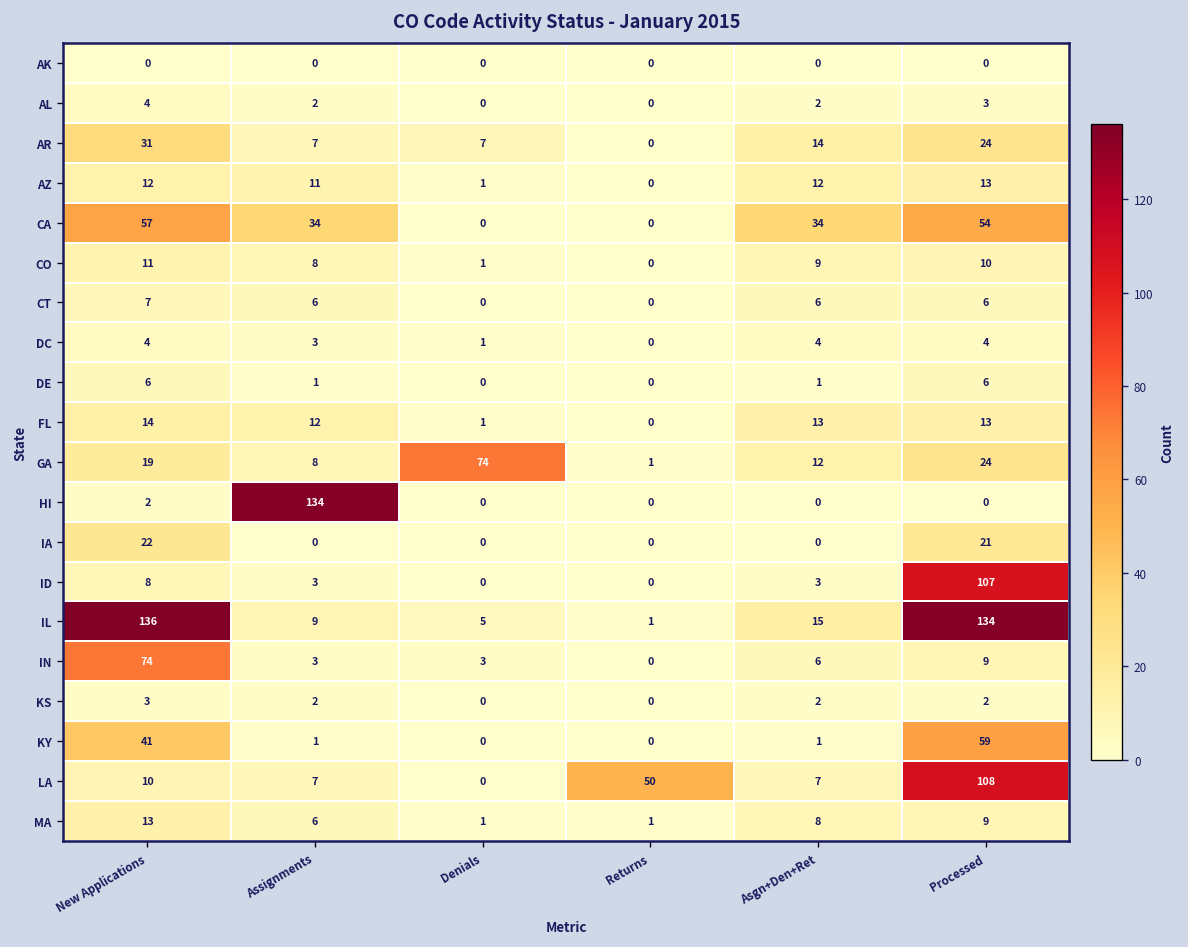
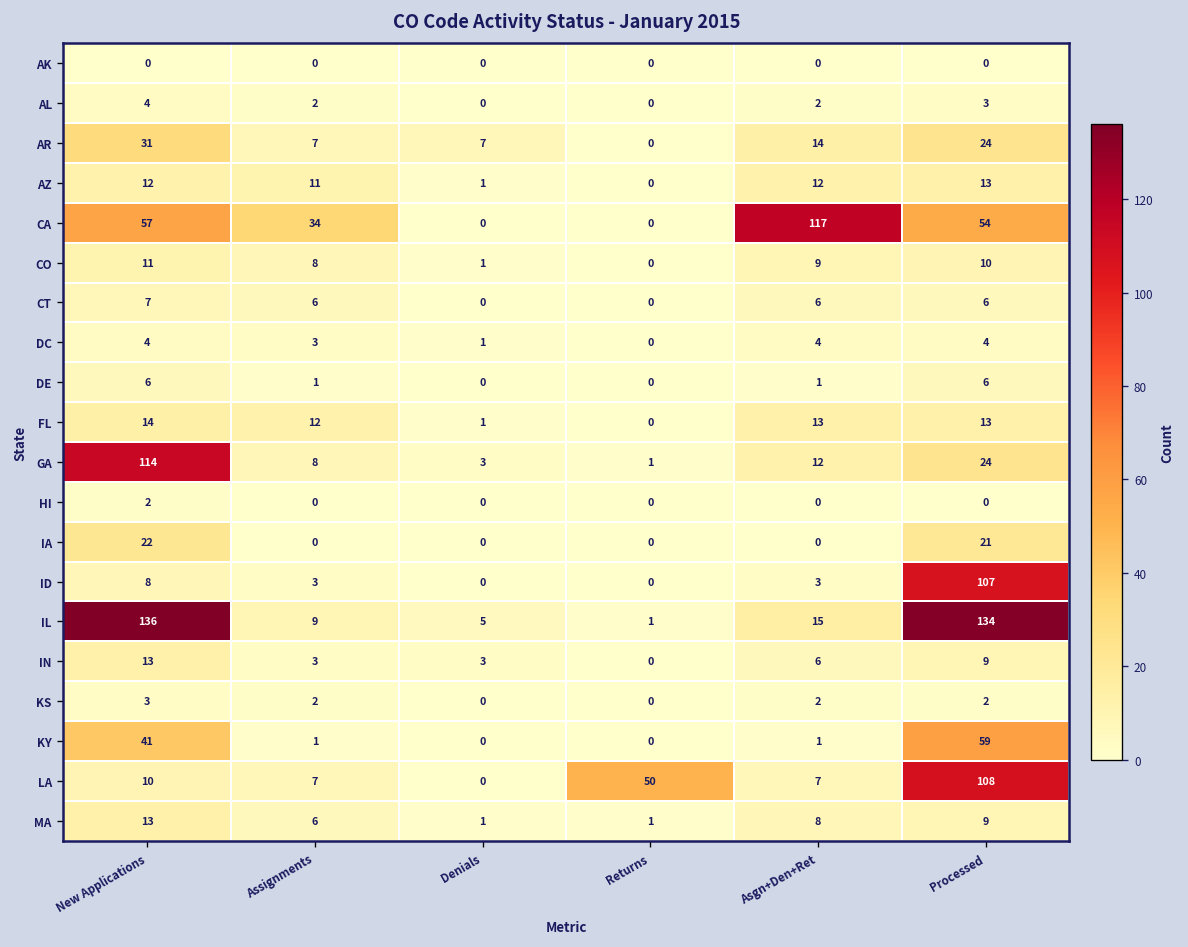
  {
    "AK": {
      "New Applications": 0,
      "Assignments": 0,
      "Denials": 0,
      "Returns": 0,
      "Asgn+Den+Ret": 0,
      "Processed": 0
    },
    "AL": {
      "New Applications": 4,
      "Assignments": 2,
      "Denials": 0,
      "Returns": 0,
      "Asgn+Den+Ret": 2,
      "Processed": 3
    },
    "AR": {
      "New Applications": 31,
      "Assignments": 7,
      "Denials": 7,
      "Returns": 0,
      "Asgn+Den+Ret": 14,
      "Processed": 24
    },
    "AZ": {
      "New Applications": 12,
      "Assignments": 11,
      "Denials": 1,
      "Returns": 0,
      "Asgn+Den+Ret": 12,
      "Processed": 13
    },
    "CA": {
      "New Applications": 57,
      "Assignments": 34,
      "Denials": 0,
      "Returns": 0,
-     "Asgn+Den+Ret": 34,
+     "Asgn+Den+Ret": 117,
      "Processed": 54
    },
    "CO": {
      "New Applications": 11,
      "Assignments": 8,
      "Denials": 1,
      "Returns": 0,
      "Asgn+Den+Ret": 9,
      "Processed": 10
    },
    "CT": {
      "New Applications": 7,
      "Assignments": 6,
      "Denials": 0,
      "Returns": 0,
      "Asgn+Den+Ret": 6,
      "Processed": 6
    },
    "DC": {
      "New Applications": 4,
      "Assignments": 3,
      "Denials": 1,
      "Returns": 0,
      "Asgn+Den+Ret": 4,
      "Processed": 4
    },
    "DE": {
      "New Applications": 6,
      "Assignments": 1,
      "Denials": 0,
      "Returns": 0,
      "Asgn+Den+Ret": 1,
      "Processed": 6
    },
    "FL": {
      "New Applications": 14,
      "Assignments": 12,
      "Denials": 1,
      "Returns": 0,
      "Asgn+Den+Ret": 13,
      "Processed": 13
    },
    "GA": {
-     "New Applications": 19,
+     "New Applications": 114,
      "Assignments": 8,
-     "Denials": 74,
+     "Denials": 3,
      "Returns": 1,
      "Asgn+Den+Ret": 12,
      "Processed": 24
    },
    "HI": {
      "New Applications": 2,
-     "Assignments": 134,
+     "Assignments": 0,
      "Denials": 0,
      "Returns": 0,
      "Asgn+Den+Ret": 0,
      "Processed": 0
    },
    "IA": {
      "New Applications": 22,
      "Assignments": 0,
      "Denials": 0,
      "Returns": 0,
      "Asgn+Den+Ret": 0,
      "Processed": 21
    },
    "ID": {
      "New Applications": 8,
      "Assignments": 3,
      "Denials": 0,
      "Returns": 0,
      "Asgn+Den+Ret": 3,
      "Processed": 107
    },
    "IL": {
      "New Applications": 136,
      "Assignments": 9,
      "Denials": 5,
      "Returns": 1,
      "Asgn+Den+Ret": 15,
      "Processed": 134
    },
    "IN": {
-     "New Applications": 74,
+     "New Applications": 13,
      "Assignments": 3,
      "Denials": 3,
      "Returns": 0,
      "Asgn+Den+Ret": 6,
      "Processed": 9
    },
    "KS": {
      "New Applications": 3,
      "Assignments": 2,
      "Denials": 0,
      "Returns": 0,
      "Asgn+Den+Ret": 2,
      "Processed": 2
    },
    "KY": {
      "New Applications": 41,
      "Assignments": 1,
      "Denials": 0,
      "Returns": 0,
      "Asgn+Den+Ret": 1,
      "Processed": 59
    },
    "LA": {
      "New Applications": 10,
      "Assignments": 7,
      "Denials": 0,
      "Returns": 50,
      "Asgn+Den+Ret": 7,
      "Processed": 108
    },
    "MA": {
      "New Applications": 13,
      "Assignments": 6,
      "Denials": 1,
      "Returns": 1,
      "Asgn+Den+Ret": 8,
      "Processed": 9
    }
  }
